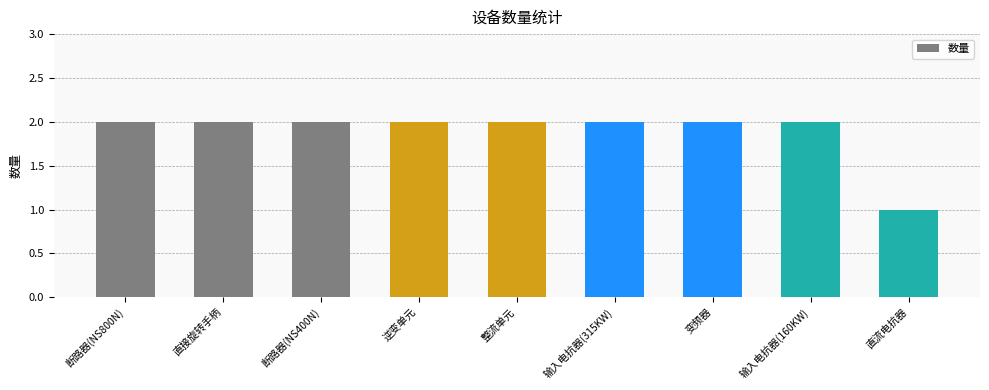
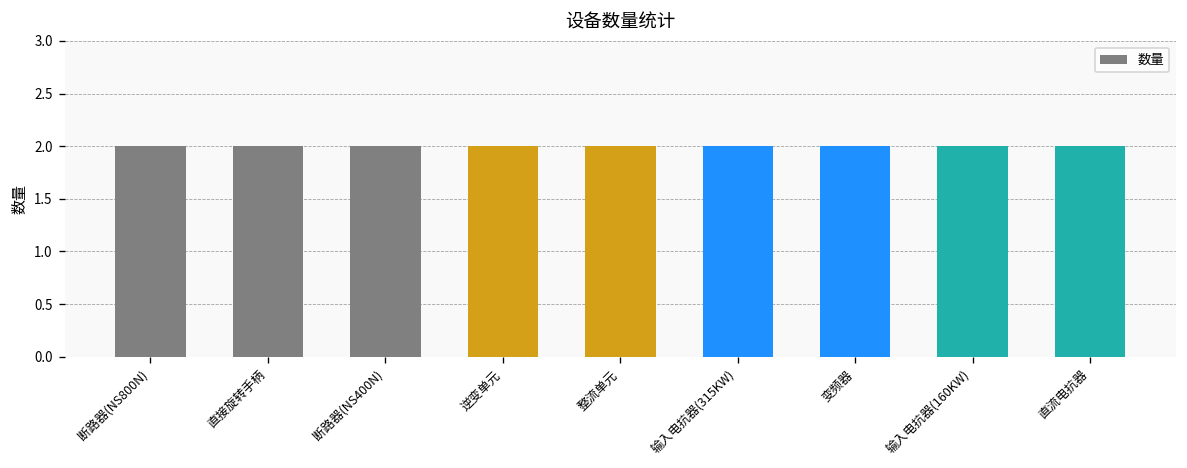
  {
    "断路器(NS800N)": 2,
    "直接旋转手柄": 2,
    "断路器(NS400N)": 2,
    "逆变单元": 2,
    "整流单元": 2,
    "输入电抗器(315KW)": 2,
    "变频器": 2,
    "输入电抗器(160KW)": 2,
-   "直流电抗器": 1
+   "直流电抗器": 2
  }
